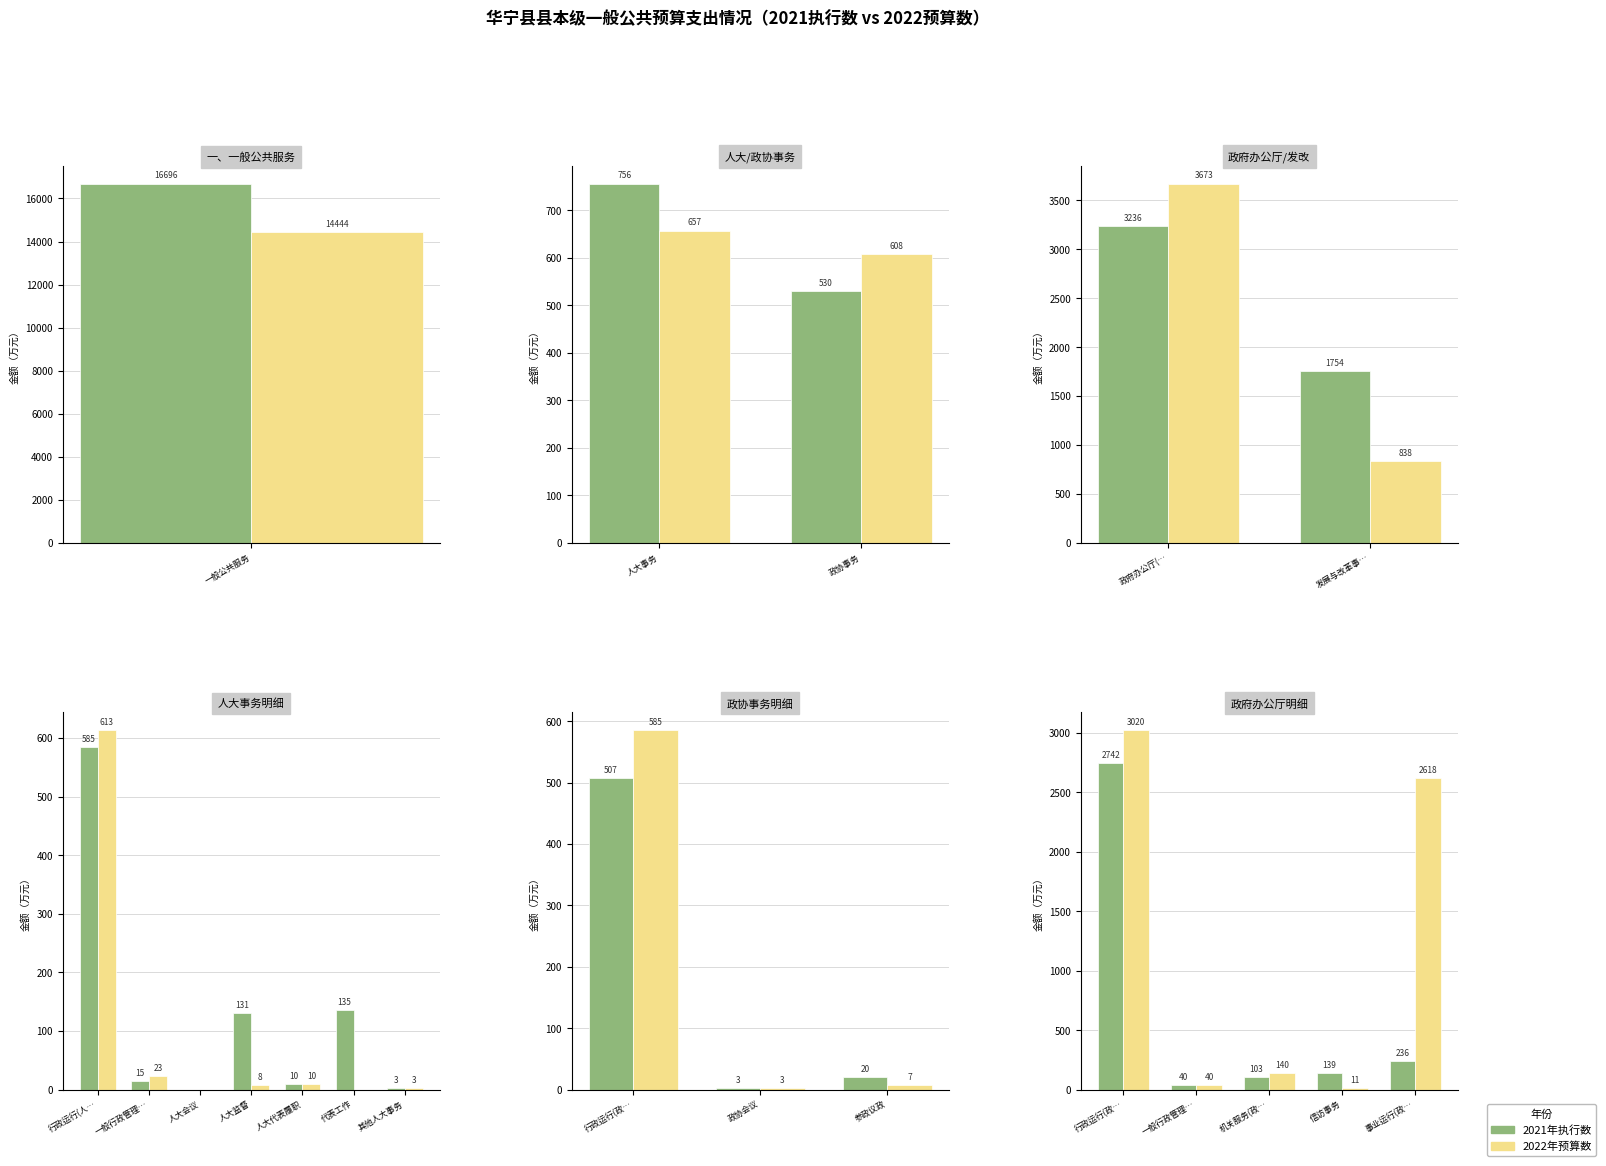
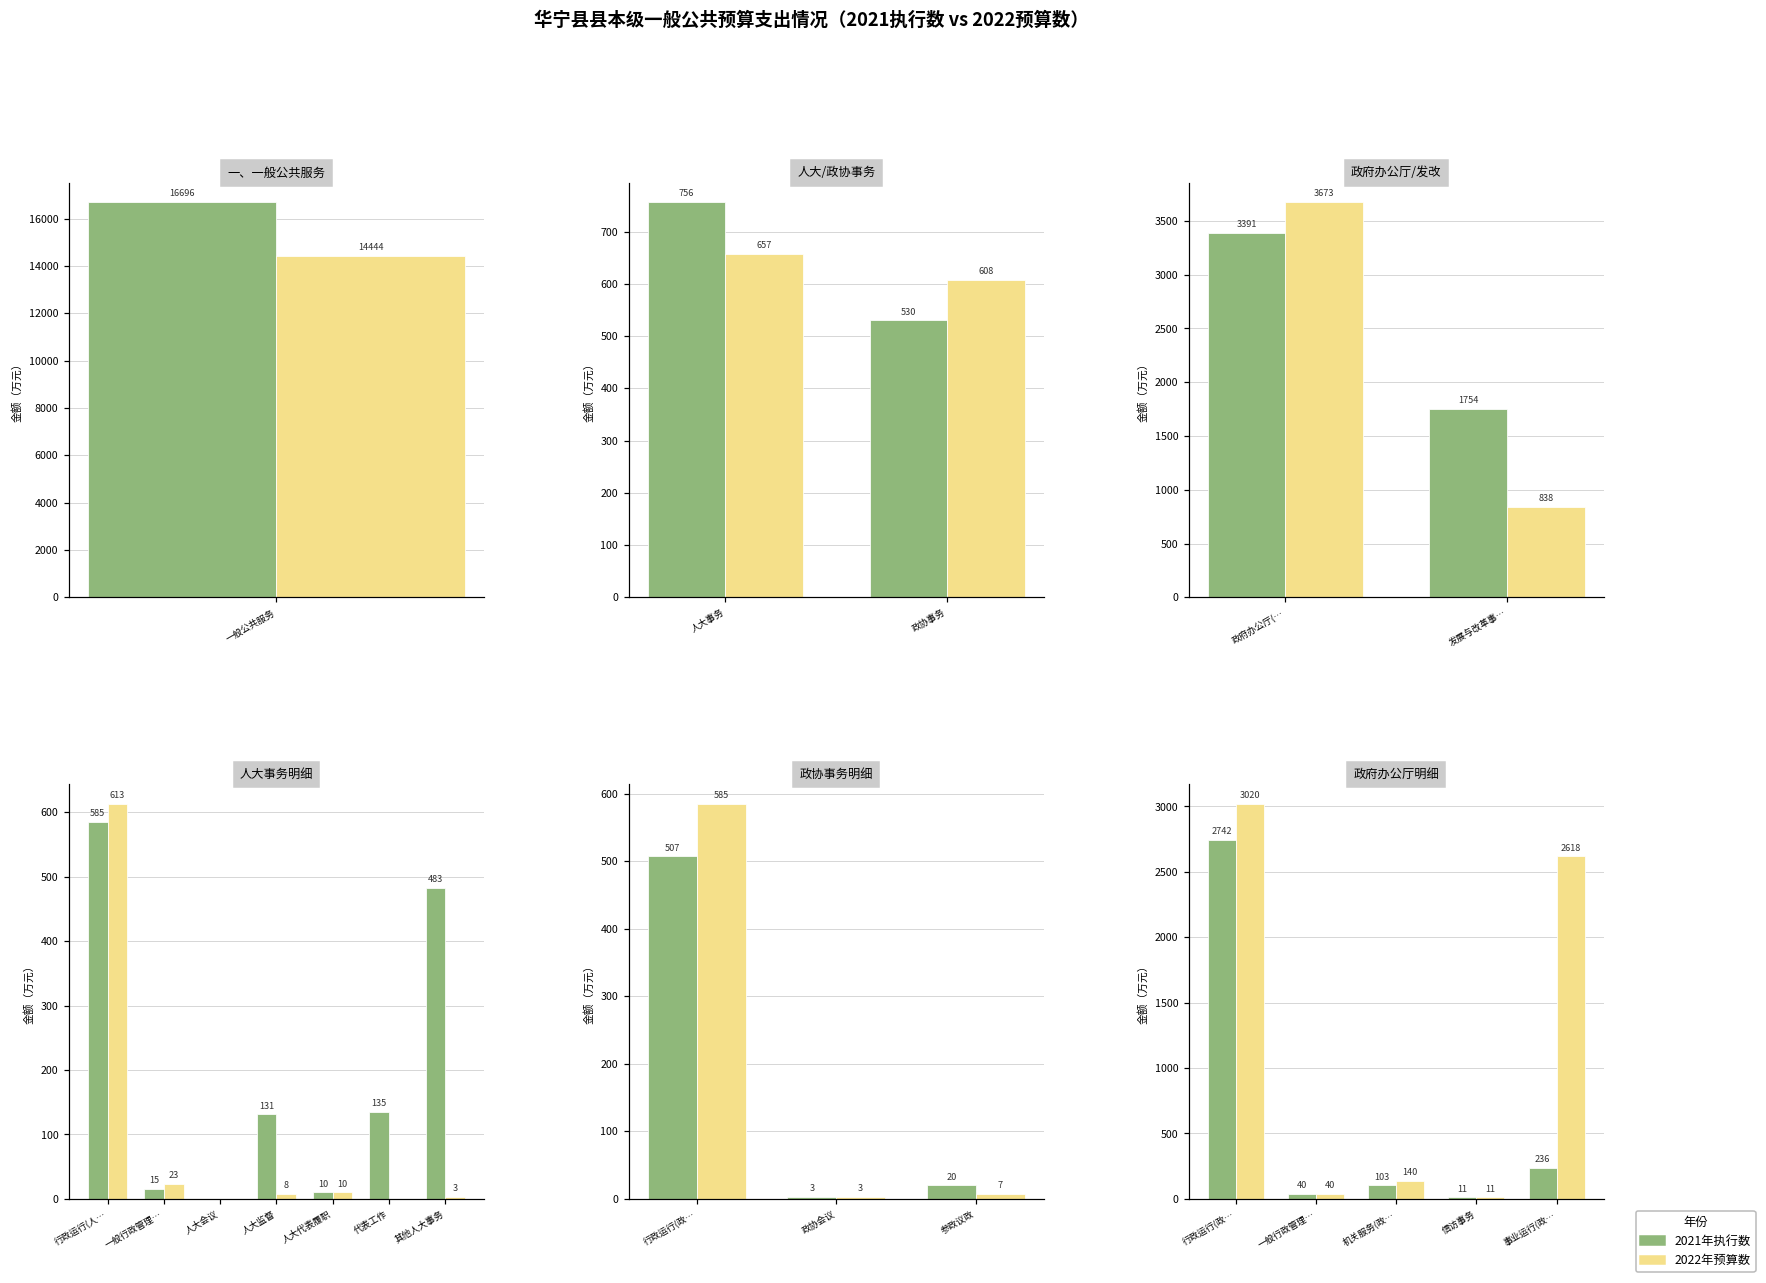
  {
    "人大/政协事务": {
      "2021年执行数": {
        "人大事务": 756,
        "政协事务": 530
      },
      "2022年预算数": {
        "人大事务": 657,
        "政协事务": 608
      }
    },
    "政府办公厅/发改": {
      "2021年执行数": {
-       "政府办公厅(…": 3236,
+       "政府办公厅(…": 3391,
        "发展与改革事…": 1754
      },
      "2022年预算数": {
        "政府办公厅(…": 3673,
        "发展与改革事…": 838
      }
    },
    "人大事务明细": {
      "2021年执行数": {
        "行政运行(人…": 585,
        "一般行政管理…": 15,
        "人大监督": 131,
        "人大代表履职": 10,
        "代表工作": 135,
-       "其他人大事务": 3
+       "其他人大事务": 483
      },
      "2022年预算数": {
        "行政运行(人…": 613,
        "一般行政管理…": 23,
        "人大监督": 8,
        "人大代表履职": 10,
        "其他人大事务": 3
      }
    },
    "政协事务明细": {
      "2021年执行数": {
        "行政运行(政…": 507,
        "政协会议": 3,
        "参政议政": 20
      },
      "2022年预算数": {
        "行政运行(政…": 585,
        "政协会议": 3,
        "参政议政": 7
      }
    },
    "政府办公厅明细": {
      "2021年执行数": {
        "行政运行(政…": 2742,
        "一般行政管理…": 40,
        "机关服务(政…": 103,
-       "信访事务": 139,
+       "信访事务": 11,
        "事业运行(政…": 236
      },
      "2022年预算数": {
        "行政运行(政…": 3020,
        "一般行政管理…": 40,
        "机关服务(政…": 140,
        "信访事务": 11,
        "事业运行(政…": 2618
      }
    }
  }
